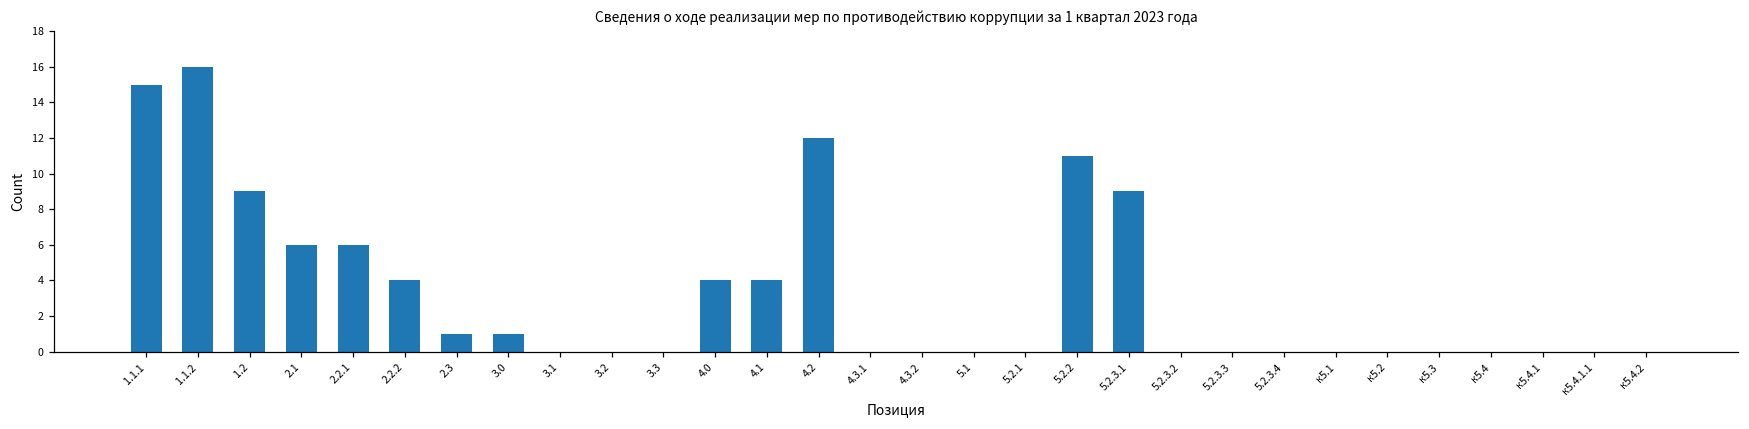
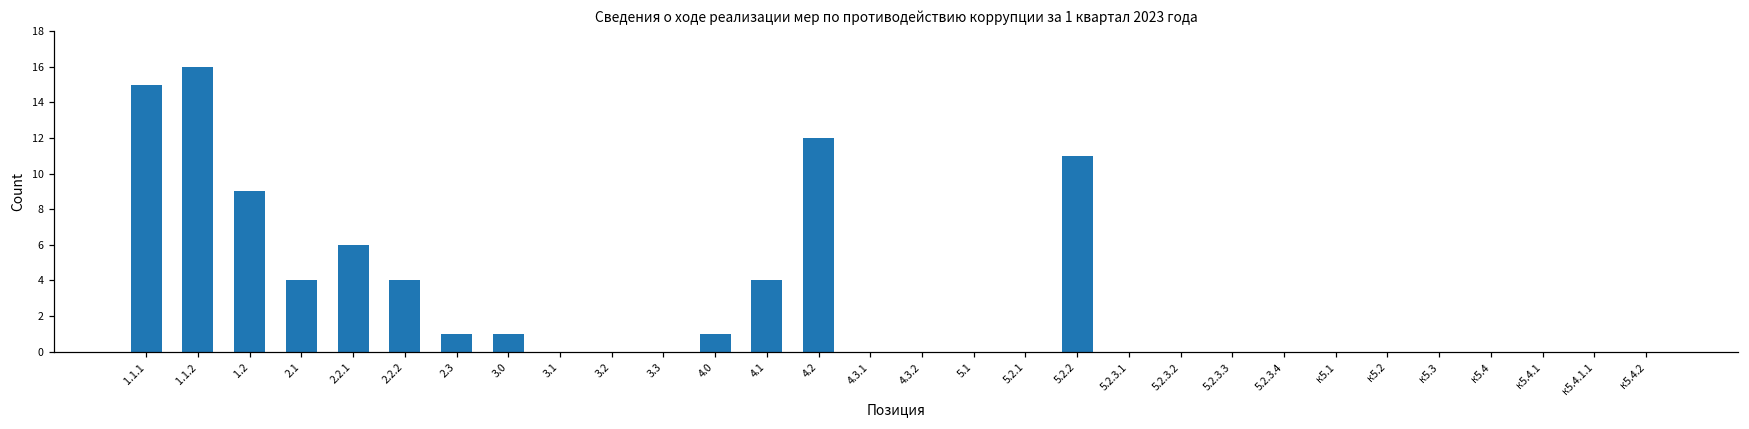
  {
    "1.1.1": 15,
    "1.1.2": 16,
    "1.2": 9,
-   "2.1": 6,
+   "2.1": 4,
    "2.2.1": 6,
    "2.2.2": 4,
    "2.3": 1,
    "3.0": 1,
    "3.1": 0,
    "3.2": 0,
    "3.3": 0,
-   "4.0": 4,
+   "4.0": 1,
    "4.1": 4,
    "4.2": 12,
    "4.3.1": 0,
    "4.3.2": 0,
    "5.1": 0,
    "5.2.1": 0,
    "5.2.2": 11,
-   "5.2.3.1": 9,
+   "5.2.3.1": 0,
    "5.2.3.2": 0,
    "5.2.3.3": 0,
    "5.2.3.4": 0,
    "к5.1": 0,
    "к5.2": 0,
    "к5.3": 0,
    "к5.4": 0,
    "к5.4.1": 0,
    "к5.4.1.1": 0,
    "к5.4.2": 0
  }
